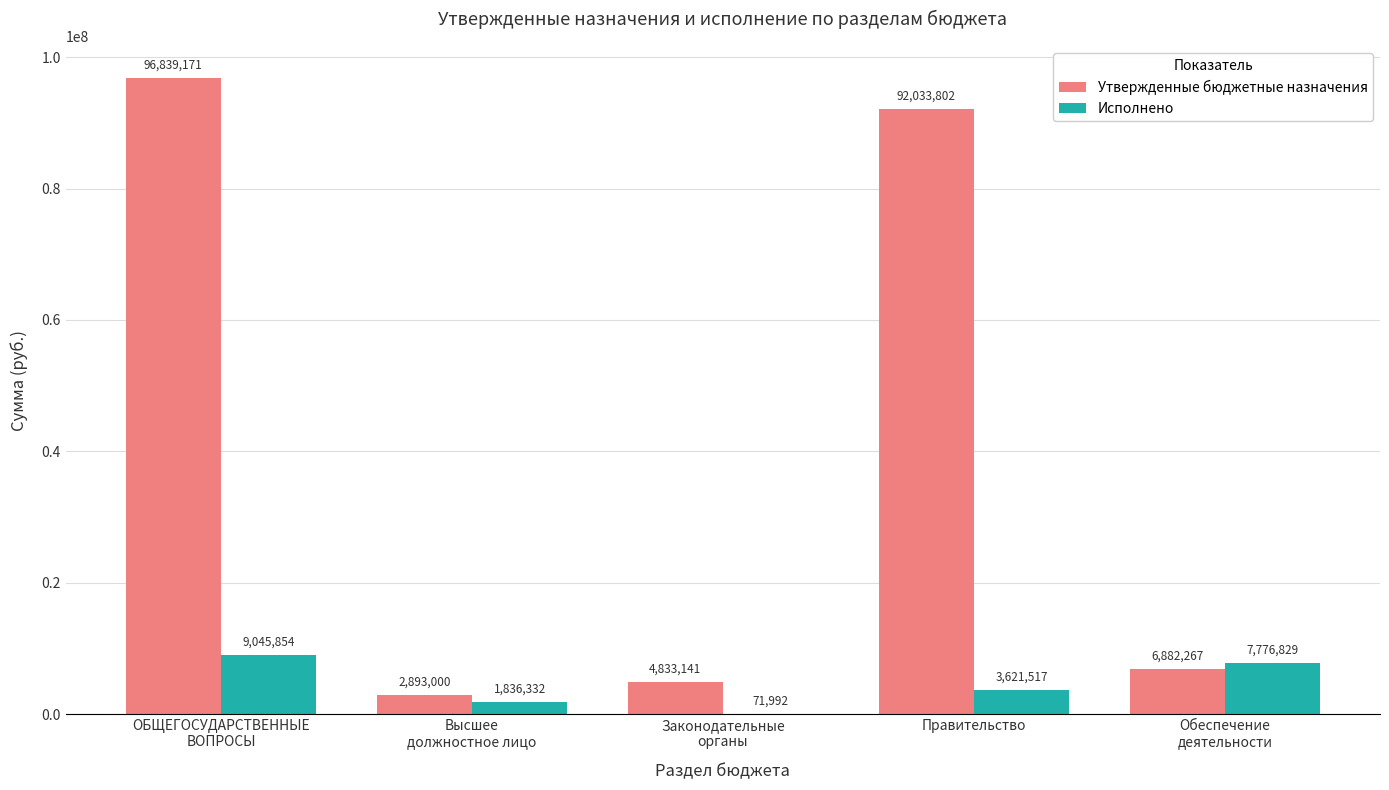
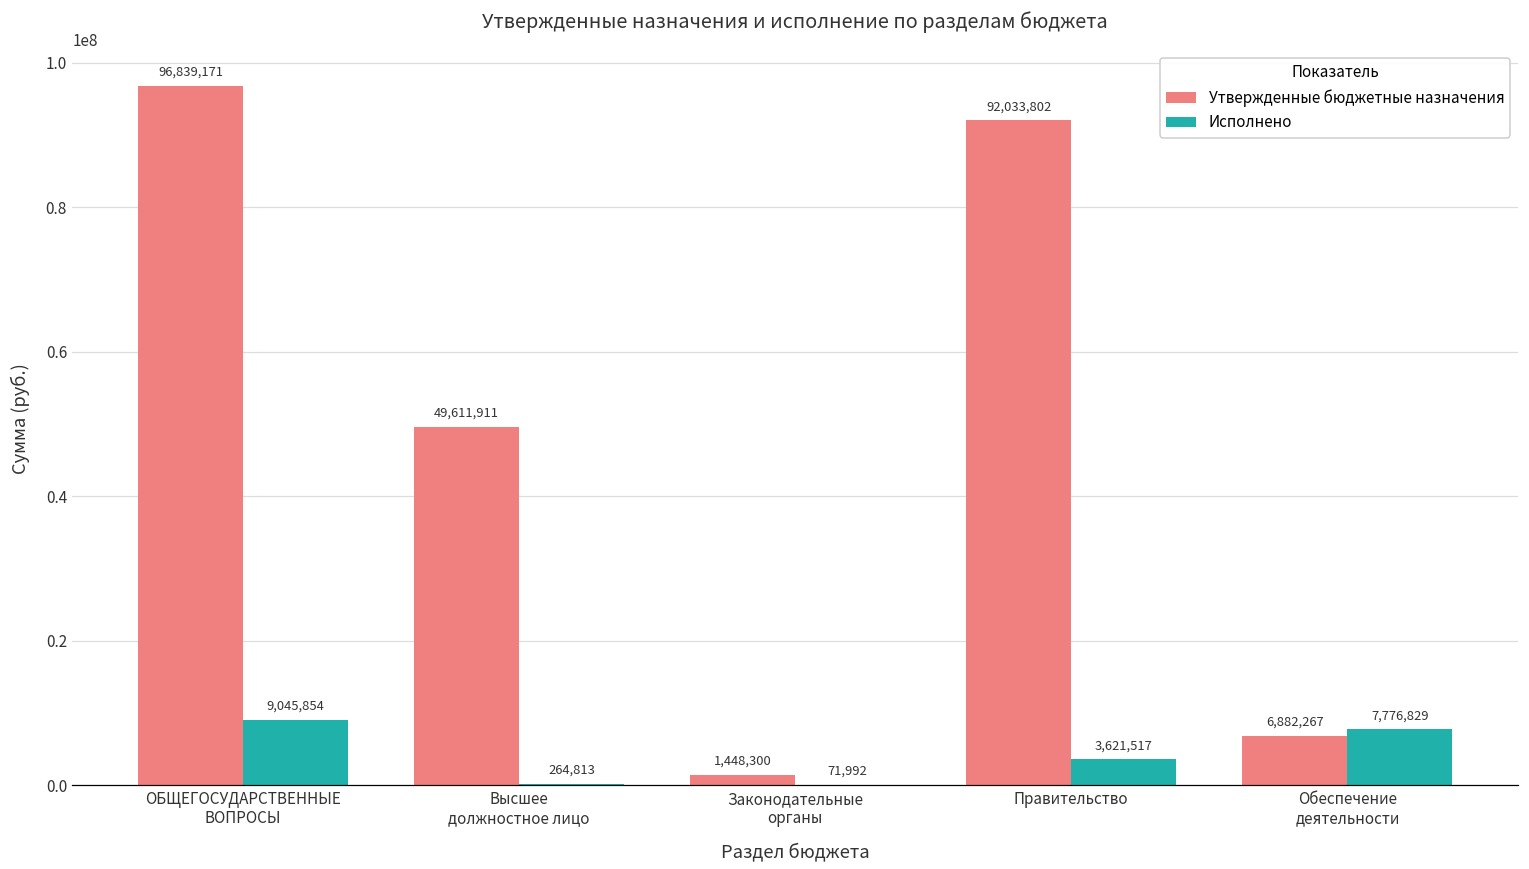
  {
    "Утвержденные бюджетные назначения": {
      "ОБЩЕГОСУДАРСТВЕННЫЕ ВОПРОСЫ": "96,839,171",
-     "Высшее должностное лицо": "2,893,000",
-     "Законодательные органы": "4,833,141",
+     "Высшее должностное лицо": "49,611,911",
+     "Законодательные органы": "1,448,300",
      "Правительство": "92,033,802",
      "Обеспечение деятельности": "6,882,267"
    },
    "Исполнено": {
      "ОБЩЕГОСУДАРСТВЕННЫЕ ВОПРОСЫ": "9,045,854",
-     "Высшее должностное лицо": "1,836,332",
+     "Высшее должностное лицо": "264,813",
      "Законодательные органы": "71,992",
      "Правительство": "3,621,517",
      "Обеспечение деятельности": "7,776,829"
    }
  }
